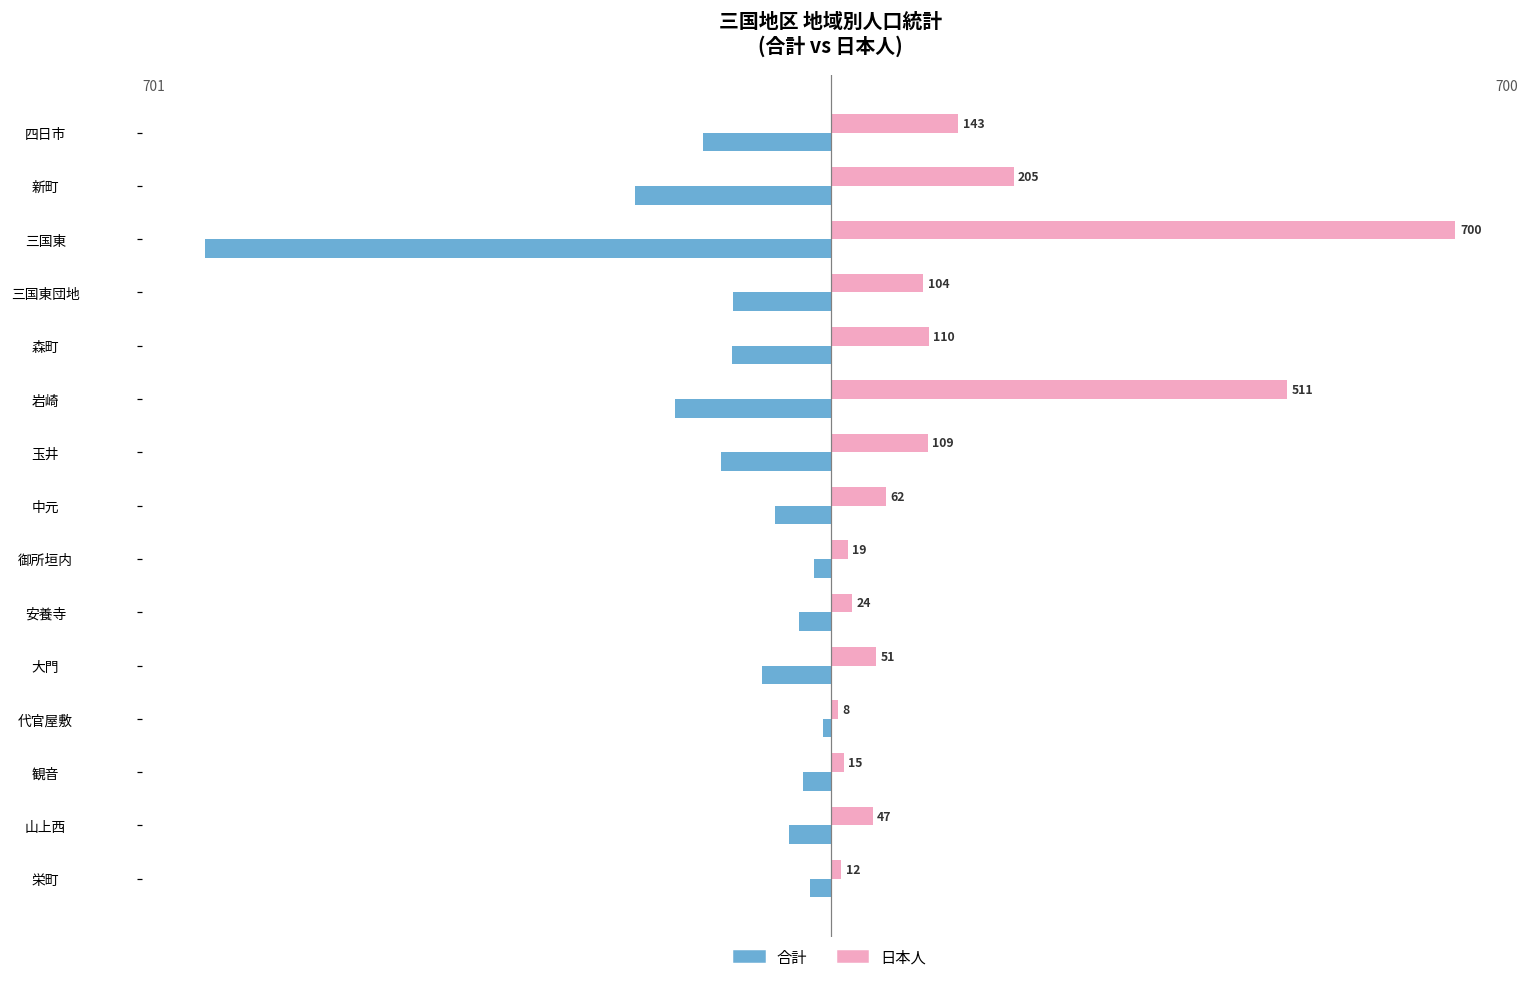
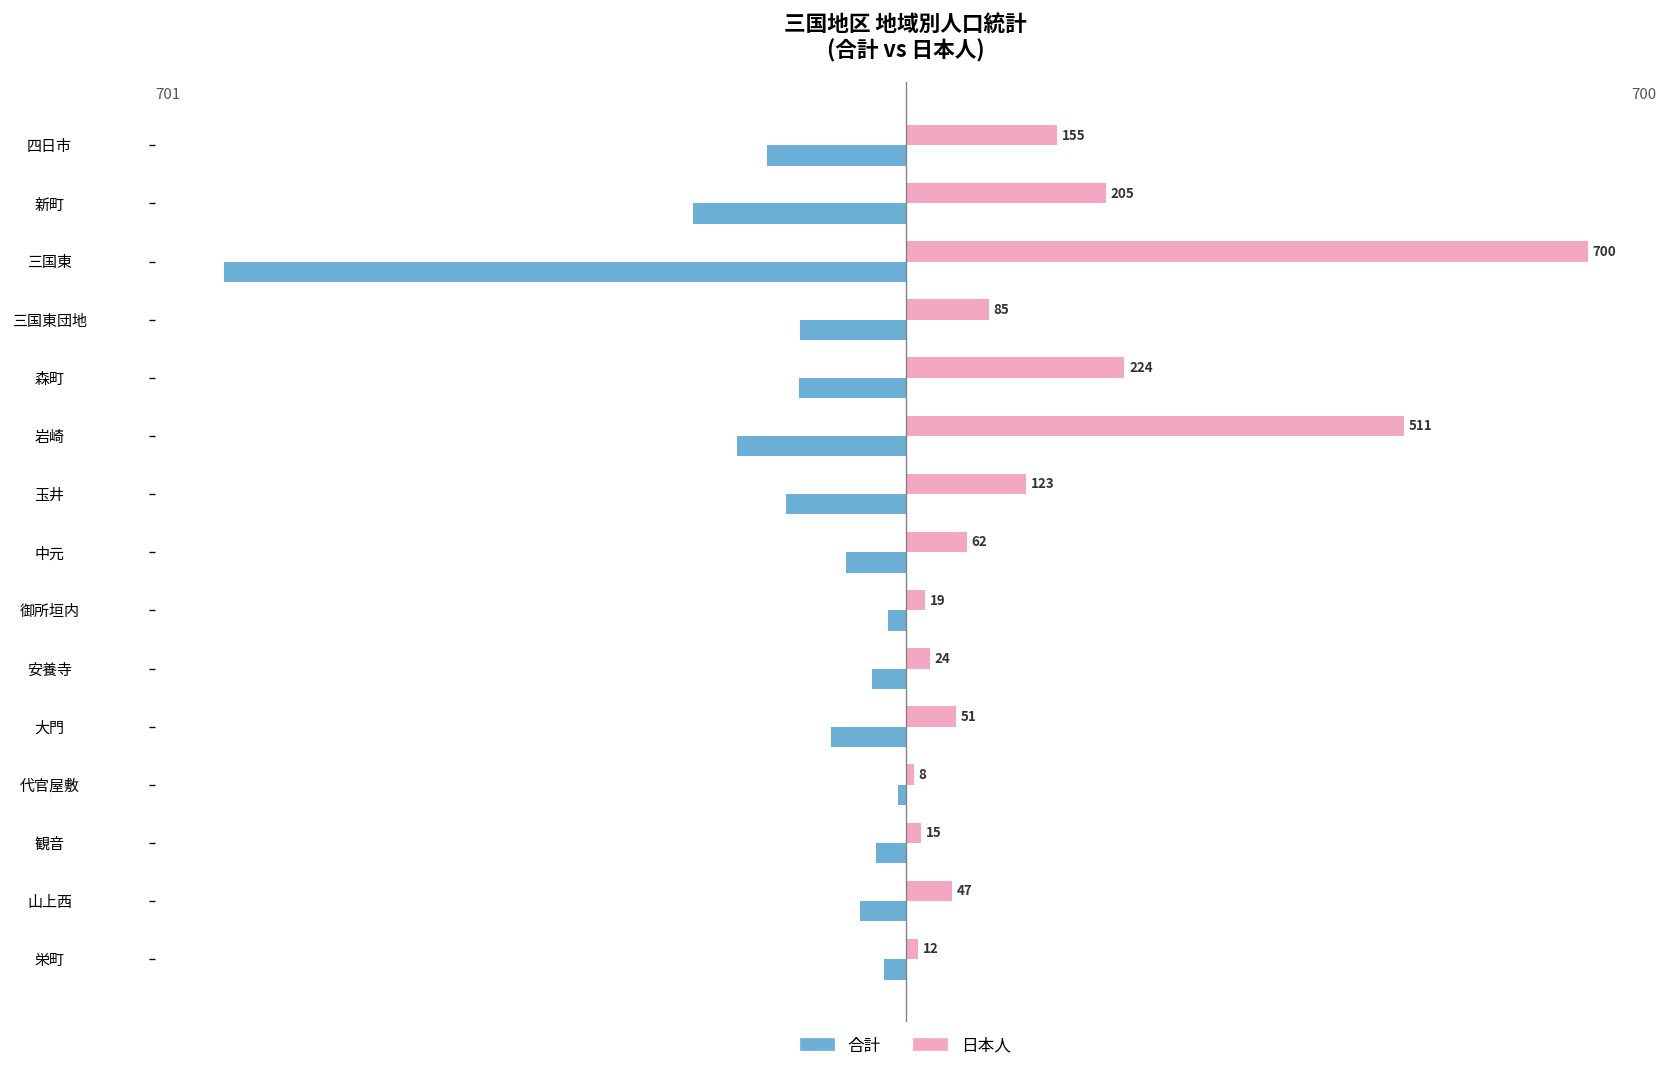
  {
    "日本人": {
-     "四日市": 143,
+     "四日市": 155,
      "新町": 205,
      "三国東": 700,
-     "三国東団地": 104,
-     "森町": 110,
+     "三国東団地": 85,
+     "森町": 224,
      "岩崎": 511,
-     "玉井": 109,
+     "玉井": 123,
      "中元": 62,
      "御所垣内": 19,
      "安養寺": 24,
      "大門": 51,
      "代官屋敷": 8,
      "観音": 15,
      "山上西": 47,
      "栄町": 12
    }
  }
